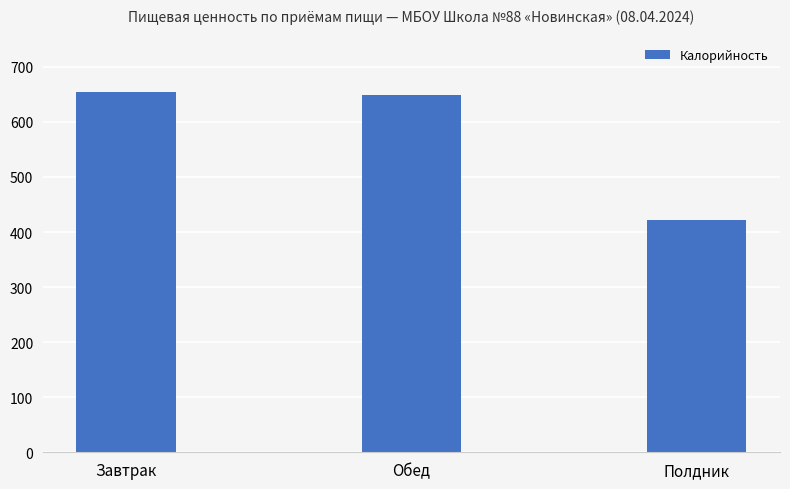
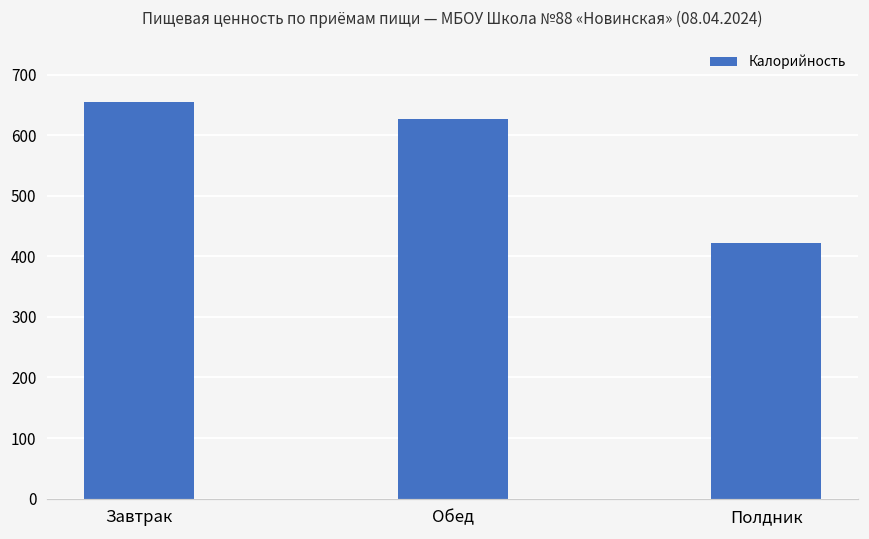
  {
    "Завтрак": 660,
-   "Обед": 650,
+   "Обед": 630,
    "Полдник": 420
  }
